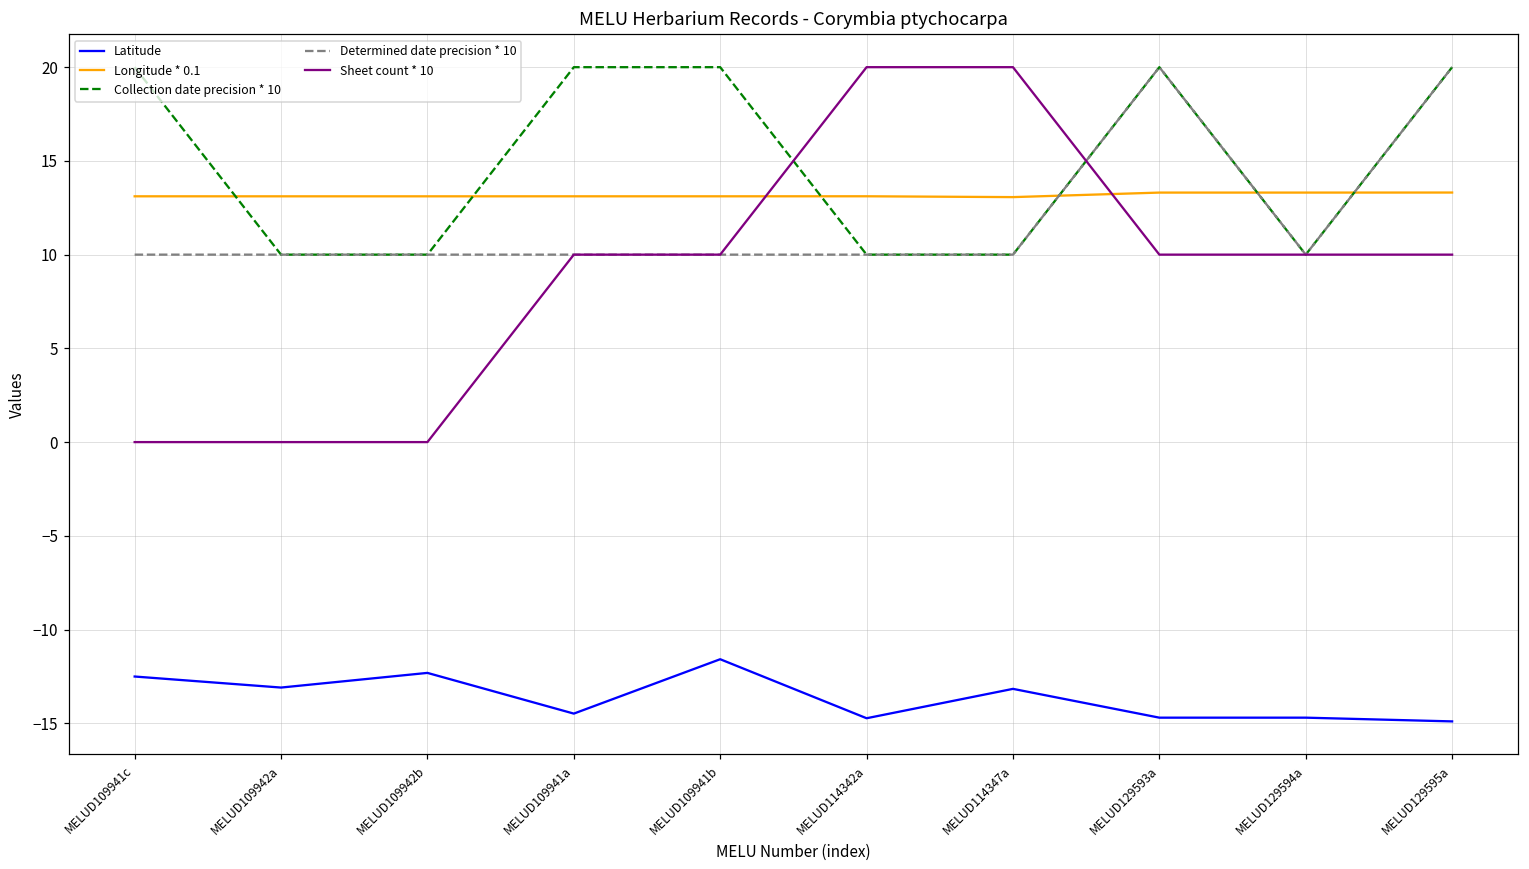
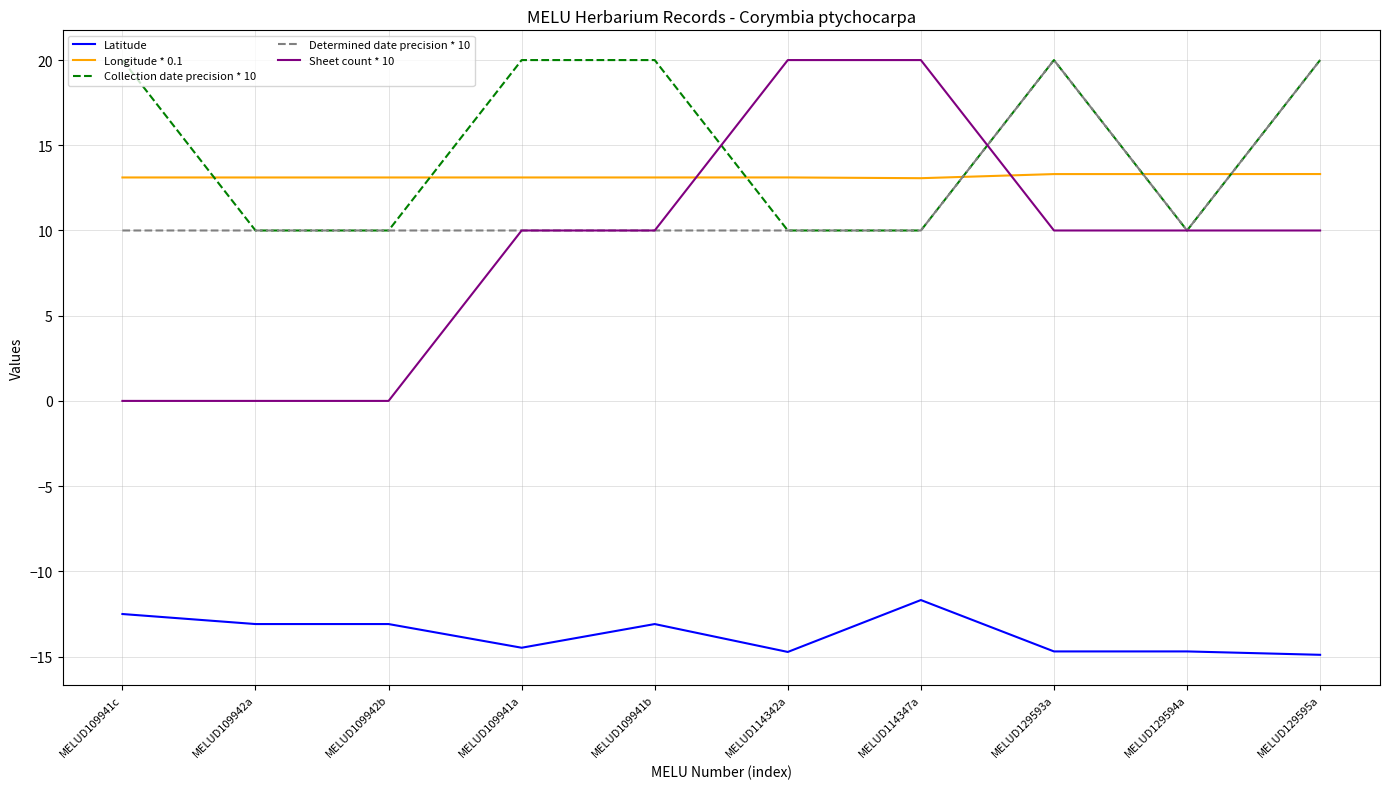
  {
    "Latitude": {
      "MELUD109941c": -12.5,
      "MELUD109942a": -13.1,
-     "MELUD109942b": -12.3,
+     "MELUD109942b": -13.1,
      "MELUD109941a": -14.5,
-     "MELUD109941b": -11.6,
+     "MELUD109941b": -13.1,
      "MELUD114342a": -14.7,
-     "MELUD114347a": -13.2,
+     "MELUD114347a": -11.7,
      "MELUD129593a": -14.7,
      "MELUD129594a": -14.7,
      "MELUD129595a": -14.9
    },
    "Longitude * 0.1": {
      "MELUD109941c": 13.1,
      "MELUD109942a": 13.1,
      "MELUD109942b": 13.1,
      "MELUD109941a": 13.1,
      "MELUD109941b": 13.1,
      "MELUD114342a": 13.1,
      "MELUD114347a": 13.1,
      "MELUD129593a": 13.3,
      "MELUD129594a": 13.3,
      "MELUD129595a": 13.3
    },
    "Collection date precision * 10": {
      "MELUD109941a": 20.0,
      "MELUD109941b": 20.0
    },
    "Determined date precision * 10": {
      "MELUD109941c": 10.0
    },
    "Sheet count * 10": {
      "MELUD109941c": 0.0,
      "MELUD109942a": 0.0,
      "MELUD109942b": 0.0,
      "MELUD114342a": 20.0,
      "MELUD114347a": 20.0,
      "MELUD129593a": 10.0,
      "MELUD129595a": 10.0
    }
  }
